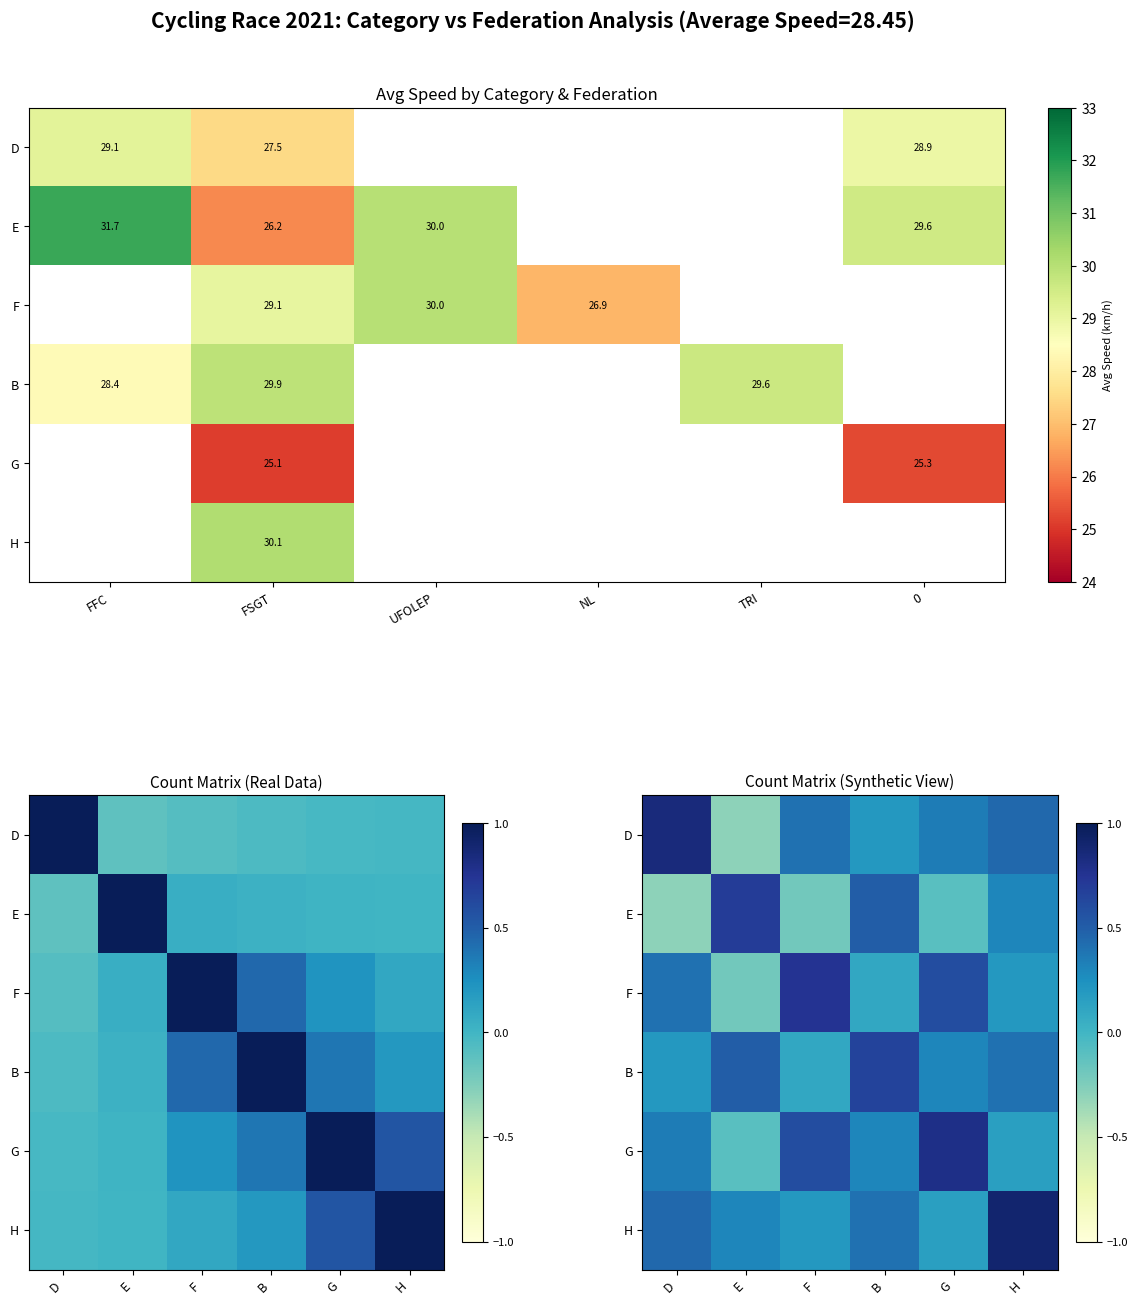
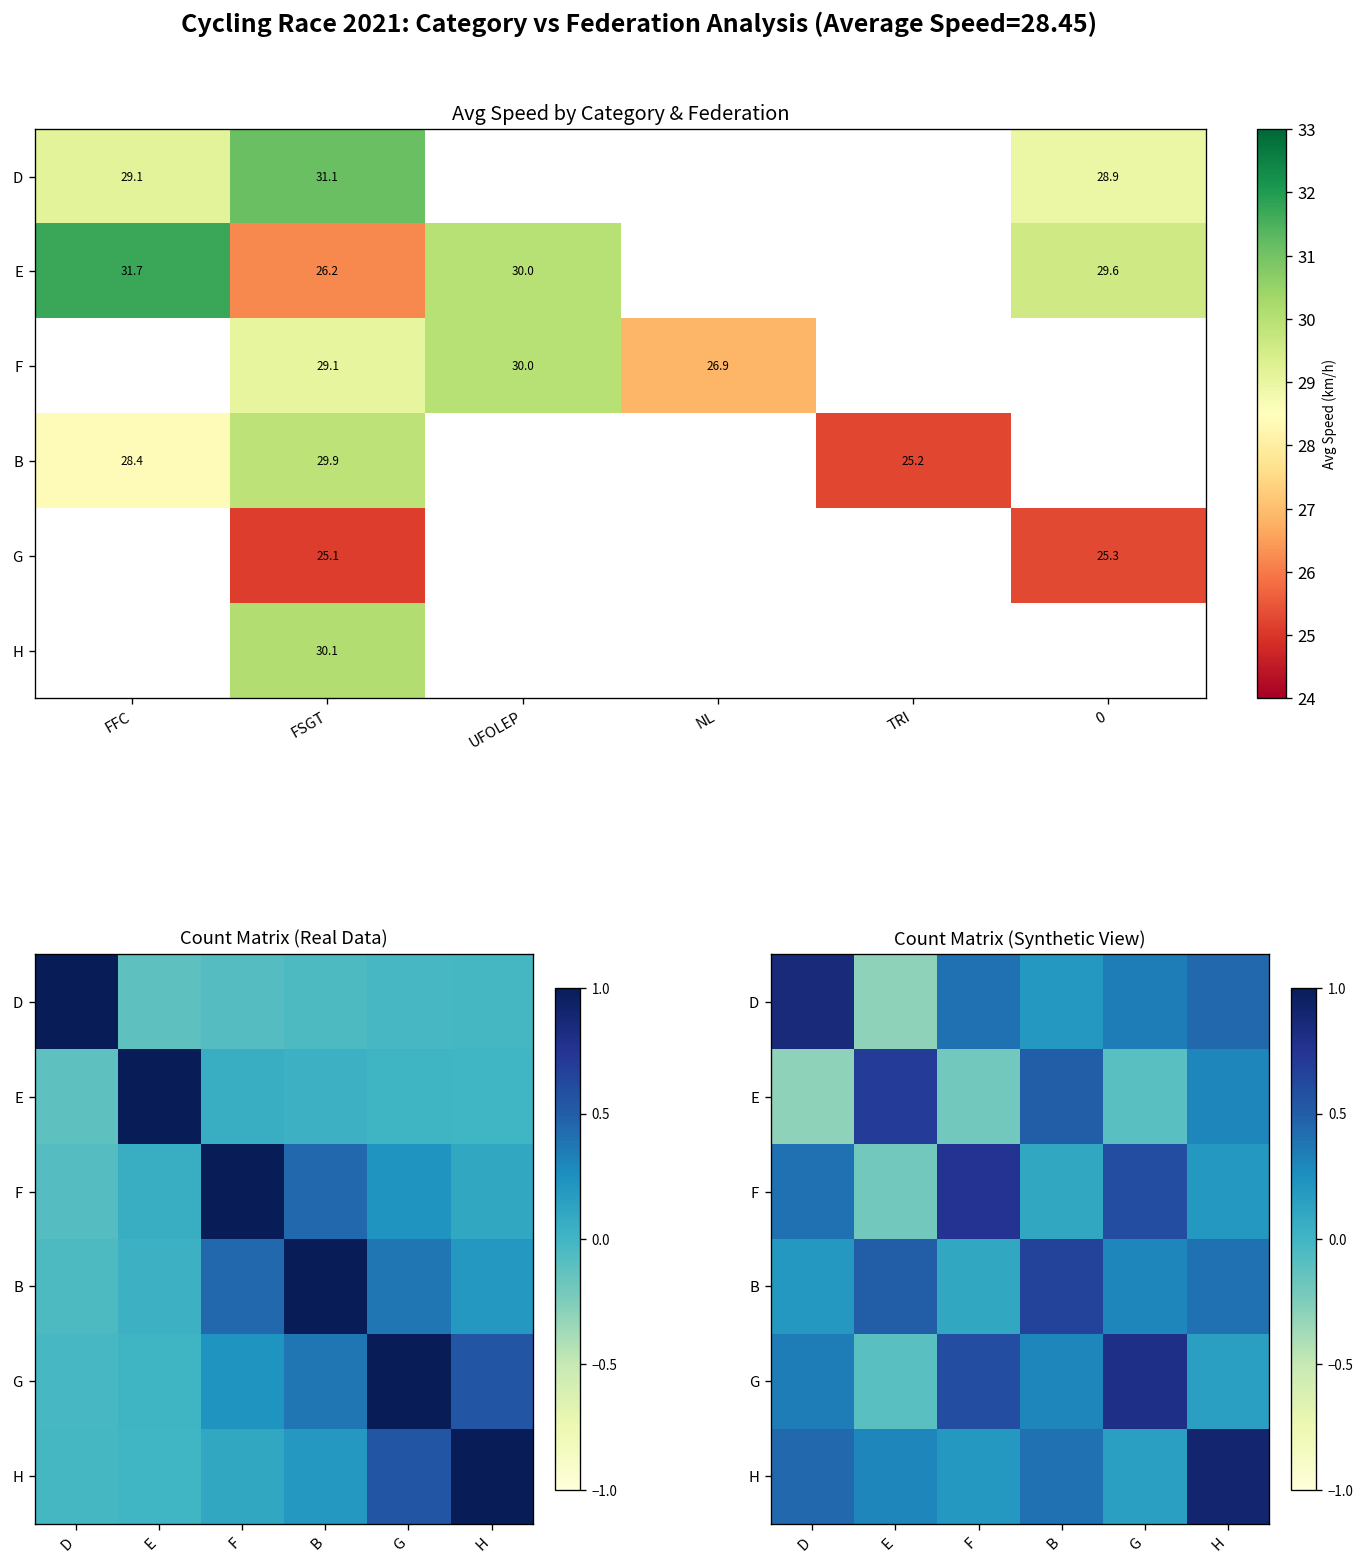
  {
    "Avg Speed by Category & Federation": {
      "D": {
        "FFC": 29.1,
-       "FSGT": 27.5,
+       "FSGT": 31.1,
        "0": 28.9
      },
      "E": {
        "FFC": 31.7,
        "FSGT": 26.2,
        "UFOLEP": 30.0,
        "0": 29.6
      },
      "F": {
        "FSGT": 29.1,
        "UFOLEP": 30.0,
        "NL": 26.9
      },
      "B": {
        "FFC": 28.4,
        "FSGT": 29.9,
-       "TRI": 29.6
+       "TRI": 25.2
      },
      "G": {
        "FSGT": 25.1,
        "0": 25.3
      },
      "H": {
        "FSGT": 30.1
      }
    }
  }
